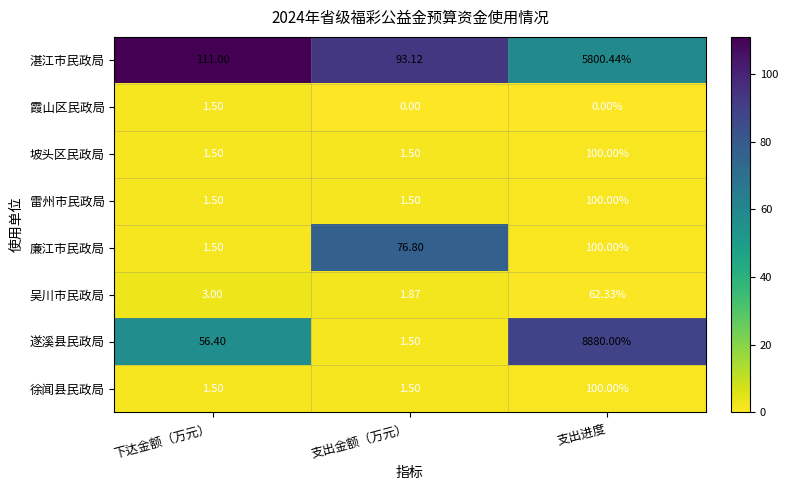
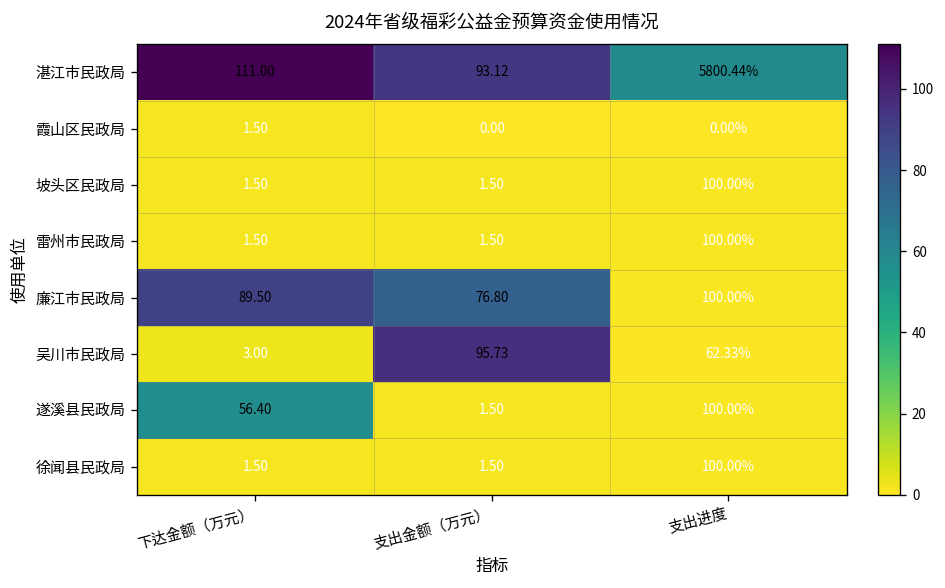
  {
    "湛江市民政局": {
      "下达金额（万元）": "111.00",
      "支出金额（万元）": "93.12",
      "支出进度": "5800.44%"
    },
    "霞山区民政局": {
      "下达金额（万元）": "1.50",
      "支出金额（万元）": "0.00",
      "支出进度": "0.00%"
    },
    "坡头区民政局": {
      "下达金额（万元）": "1.50",
      "支出金额（万元）": "1.50",
      "支出进度": "100.00%"
    },
    "雷州市民政局": {
      "下达金额（万元）": "1.50",
      "支出金额（万元）": "1.50",
      "支出进度": "100.00%"
    },
    "廉江市民政局": {
-     "下达金额（万元）": "1.50",
+     "下达金额（万元）": "89.50",
      "支出金额（万元）": "76.80",
      "支出进度": "100.00%"
    },
    "吴川市民政局": {
      "下达金额（万元）": "3.00",
-     "支出金额（万元）": "1.87",
+     "支出金额（万元）": "95.73",
      "支出进度": "62.33%"
    },
    "遂溪县民政局": {
      "下达金额（万元）": "56.40",
      "支出金额（万元）": "1.50",
-     "支出进度": "8880.00%"
+     "支出进度": "100.00%"
    },
    "徐闻县民政局": {
      "下达金额（万元）": "1.50",
      "支出金额（万元）": "1.50",
      "支出进度": "100.00%"
    }
  }
